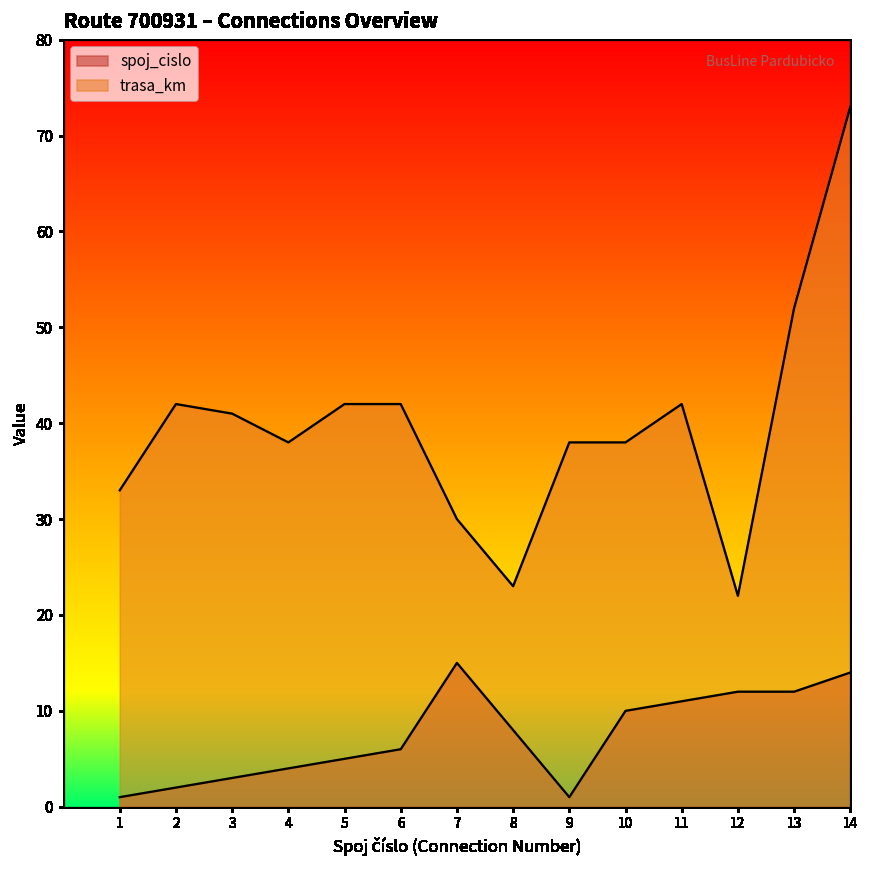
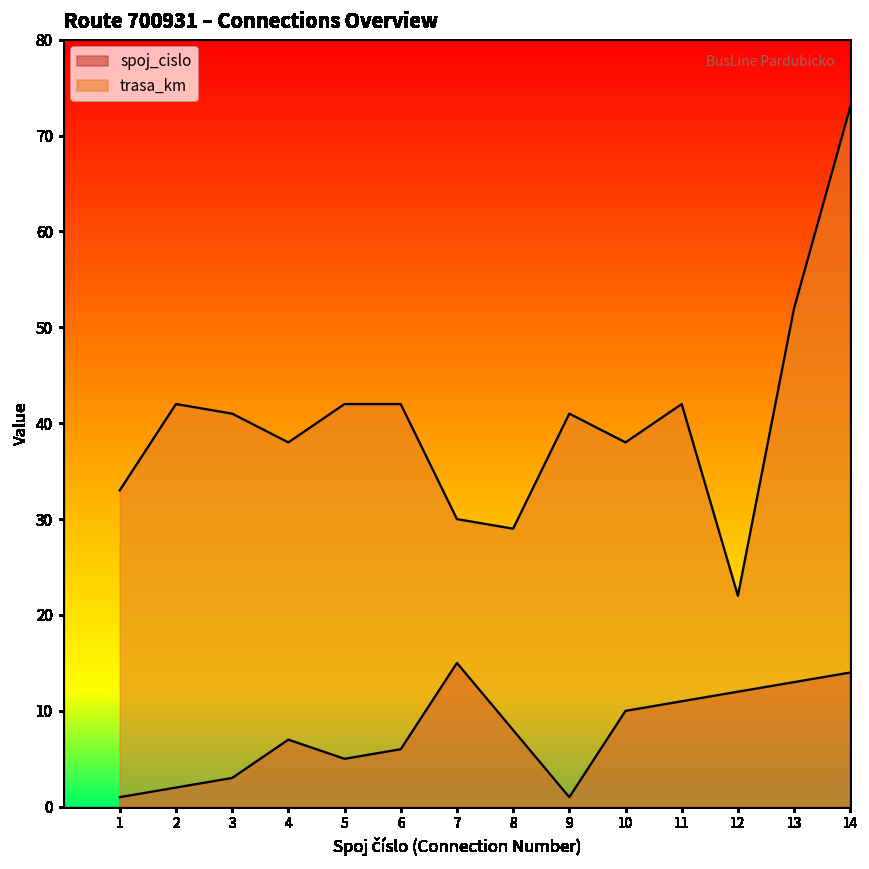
  {
    "spoj_cislo": {
      "1": 1,
      "2": 2,
      "3": 3,
-     "4": 4,
+     "4": 7,
      "5": 5,
      "6": 6,
      "7": 15,
      "8": 8,
      "9": 1,
      "10": 10,
      "11": 11,
      "12": 12,
-     "13": 12,
+     "13": 13,
      "14": 14
    },
    "trasa_km": {
      "1": 33,
      "2": 42,
      "3": 41,
      "4": 38,
      "5": 42,
      "6": 42,
      "7": 30,
-     "8": 23,
-     "9": 38,
+     "8": 29,
+     "9": 41,
      "10": 38,
      "11": 42,
      "12": 22,
      "13": 52,
      "14": 73
    }
  }
